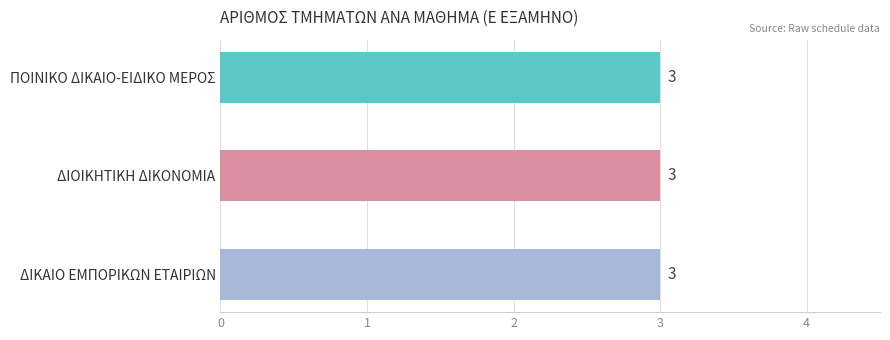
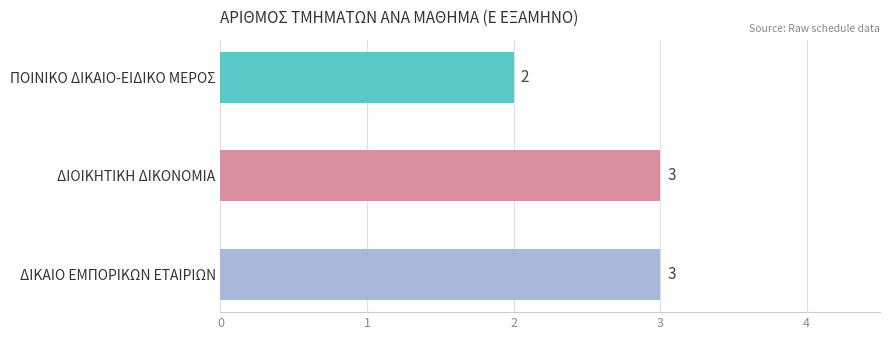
  {
-   "ΠΟΙΝΙΚΟ ΔΙΚΑΙΟ-ΕΙΔΙΚΟ ΜΕΡΟΣ": 3,
+   "ΠΟΙΝΙΚΟ ΔΙΚΑΙΟ-ΕΙΔΙΚΟ ΜΕΡΟΣ": 2,
    "ΔΙΟΙΚΗΤΙΚΗ ΔΙΚΟΝΟΜΙΑ": 3,
    "ΔΙΚΑΙΟ ΕΜΠΟΡΙΚΩΝ ΕΤΑΙΡΙΩΝ": 3
  }
